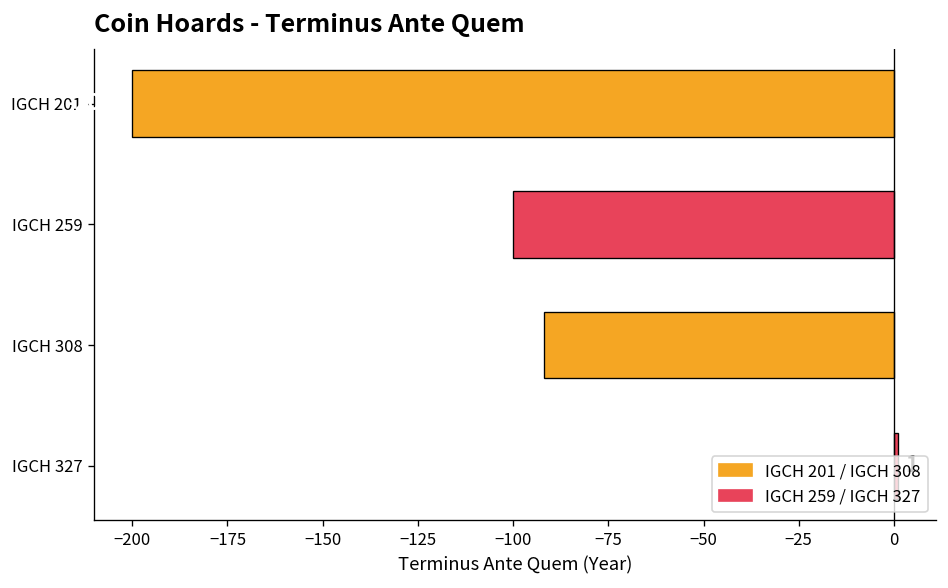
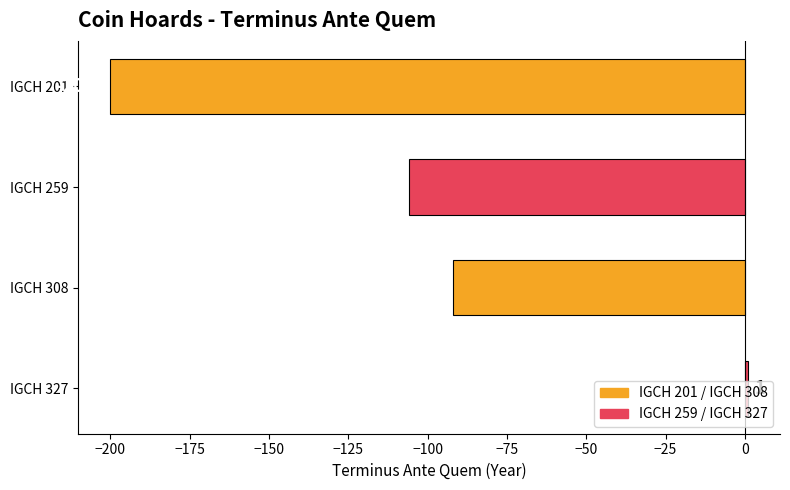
  {
    "IGCH 201": -200,
-   "IGCH 259": -100,
+   "IGCH 259": -106,
    "IGCH 308": -92
  }
